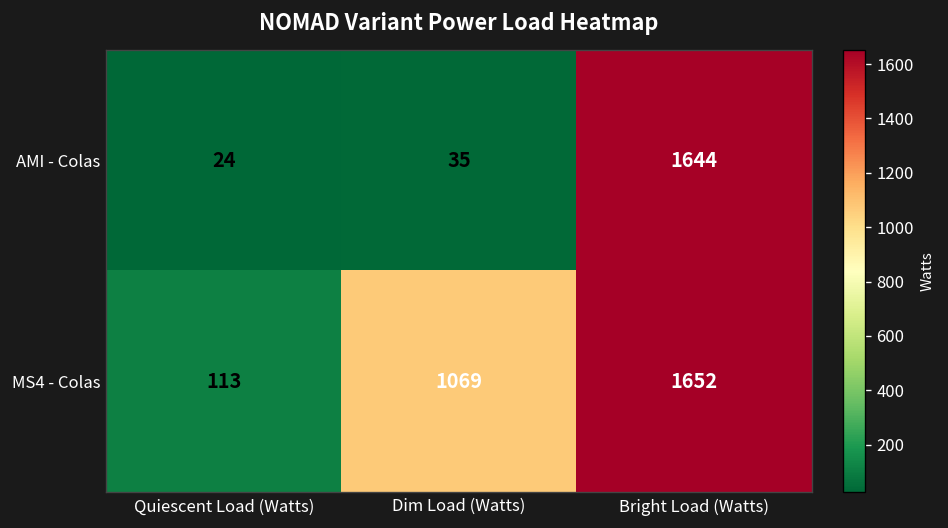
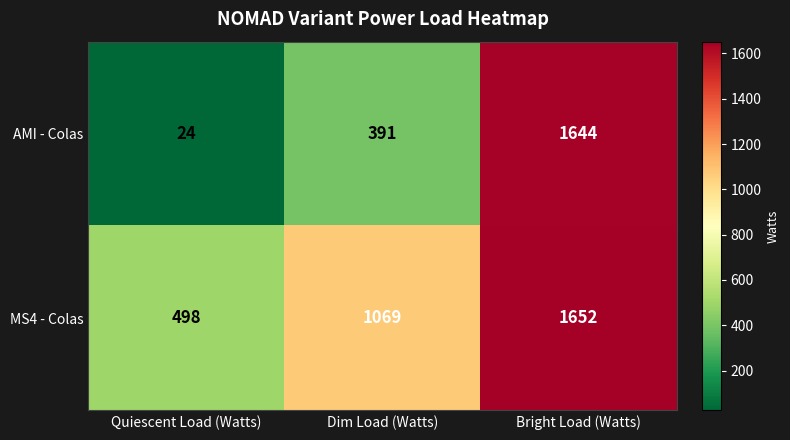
  {
    "AMI - Colas": {
      "Quiescent Load (Watts)": 24,
-     "Dim Load (Watts)": 35,
+     "Dim Load (Watts)": 391,
      "Bright Load (Watts)": 1644
    },
    "MS4 - Colas": {
-     "Quiescent Load (Watts)": 113,
+     "Quiescent Load (Watts)": 498,
      "Dim Load (Watts)": 1069,
      "Bright Load (Watts)": 1652
    }
  }
